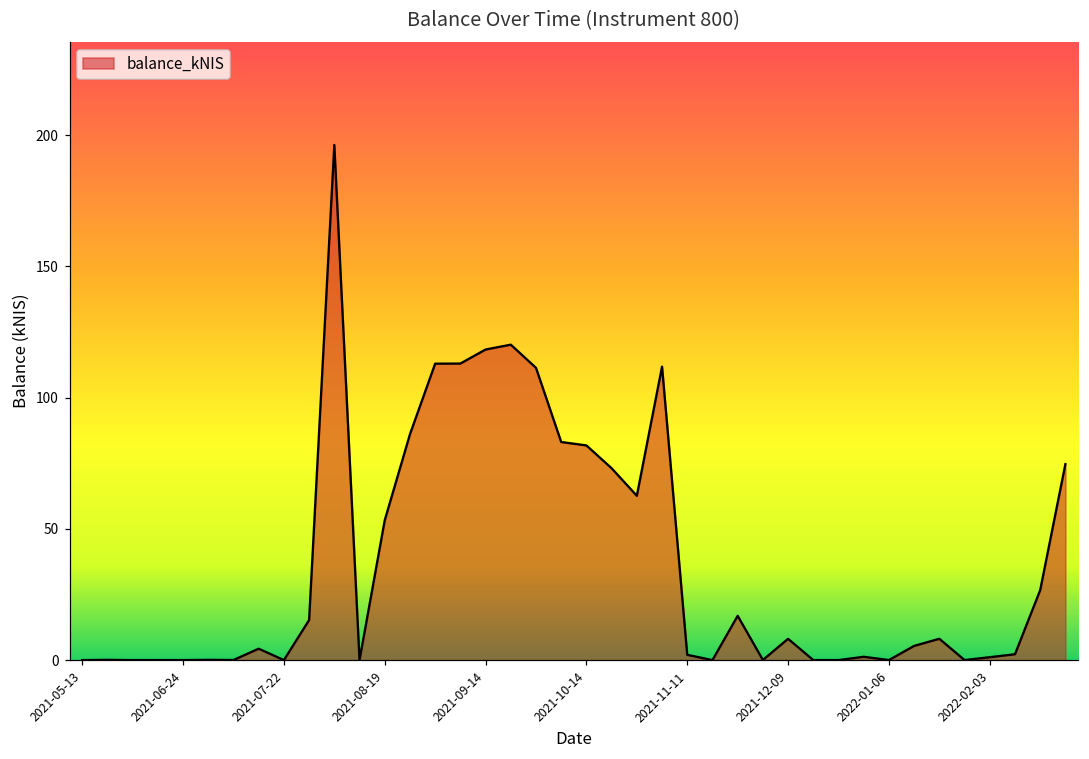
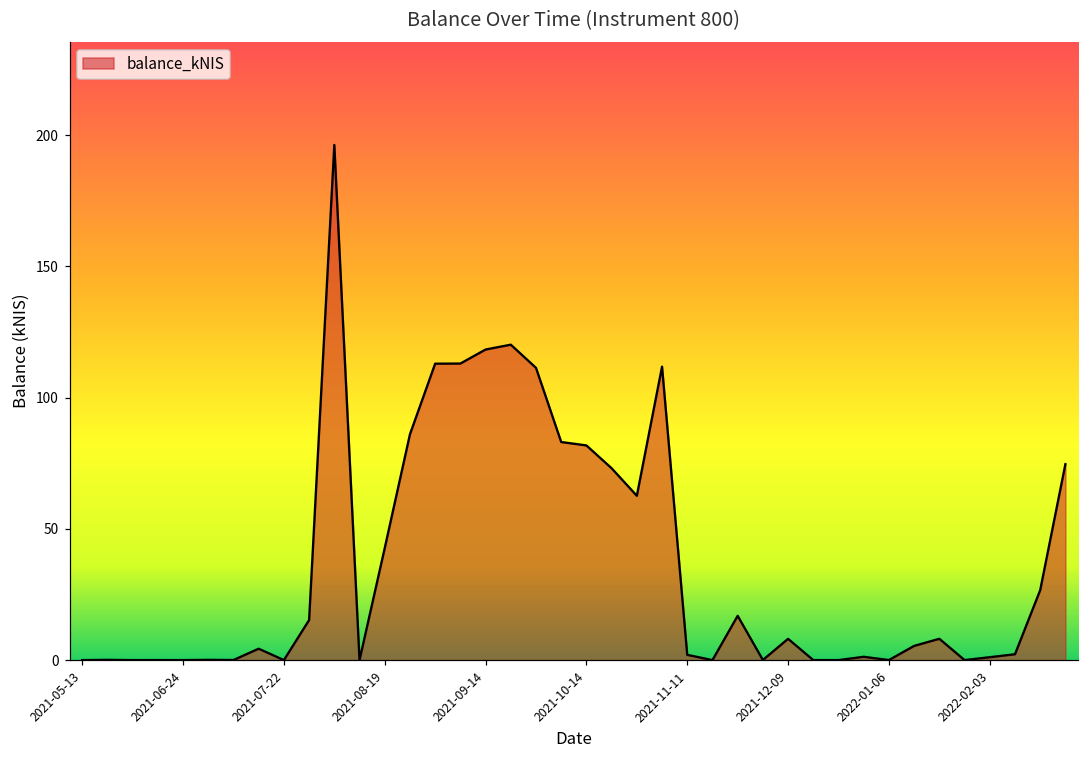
  {
    "2021-05-13": 0,
    "2021-06-24": 0,
    "2021-07-22": 0,
-   "2021-08-19": 53,
+   "2021-08-19": 43,
    "2021-09-14": 118,
    "2021-10-14": 82,
    "2021-11-11": 2,
    "2021-12-09": 8,
    "2022-01-06": 0,
    "2022-02-03": 1
  }
